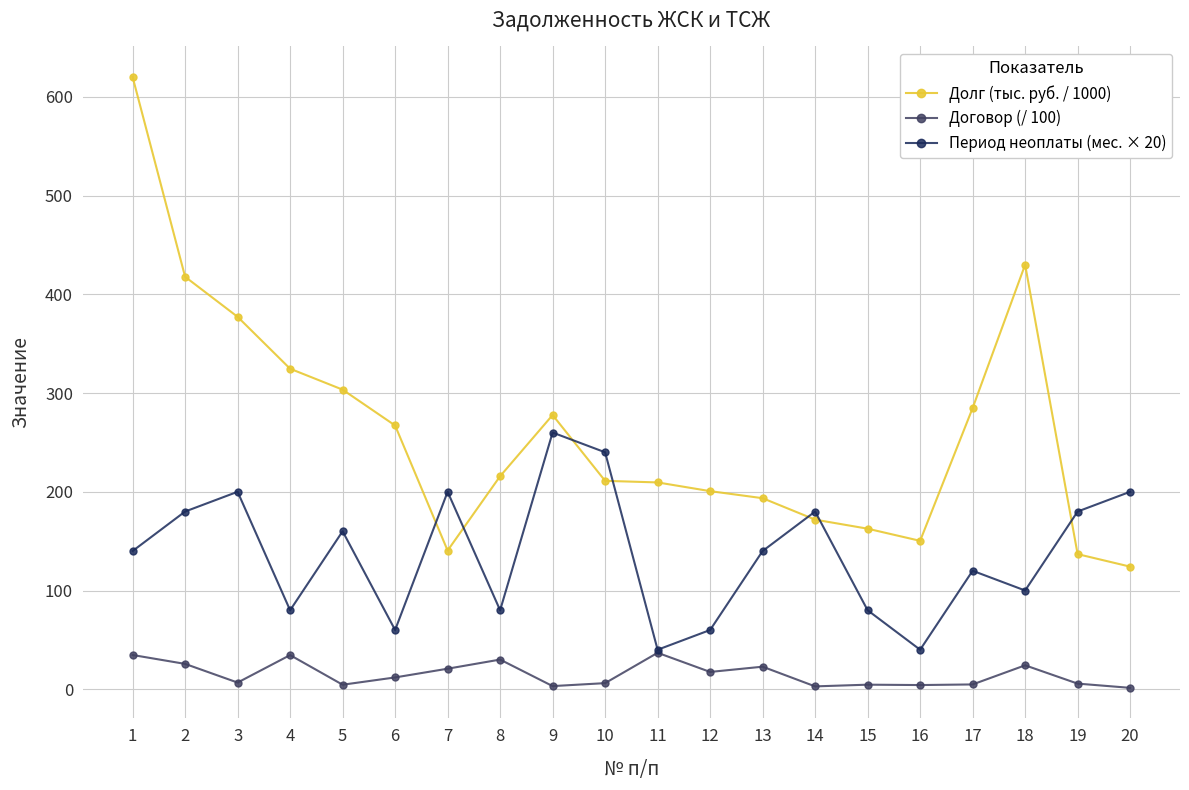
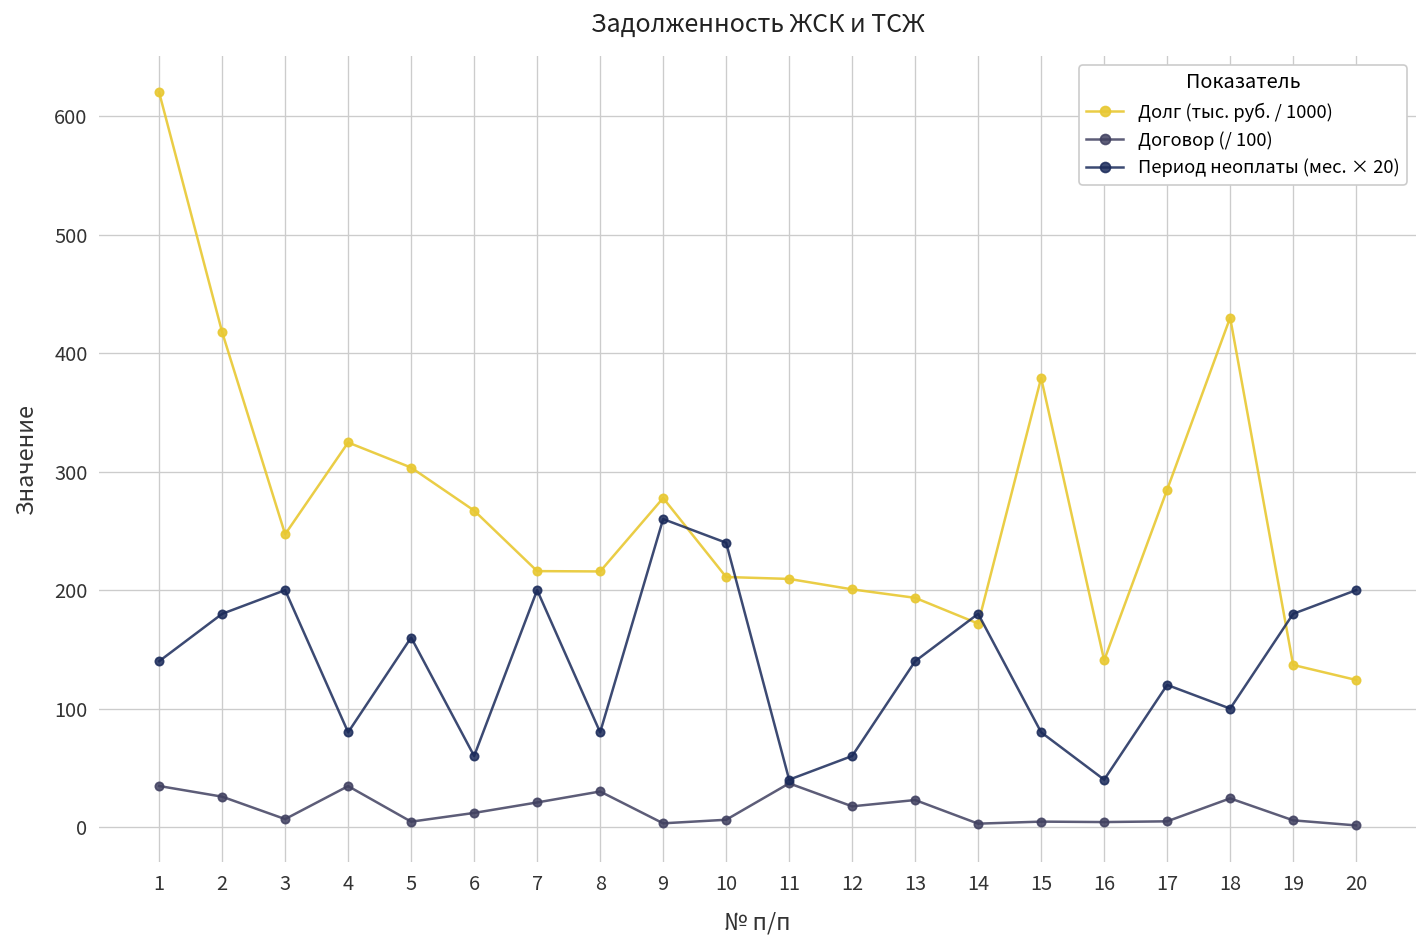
  {
    "Долг (тыс. руб. / 1000)": {
      "1": 620,
      "2": 420,
-     "3": 380,
+     "3": 250,
      "4": 320,
      "5": 300,
      "6": 270,
-     "7": 140,
+     "7": 220,
      "8": 220,
      "9": 280,
      "10": 210,
      "11": 210,
      "12": 200,
      "13": 190,
      "14": 170,
-     "15": 160,
-     "16": 150,
+     "15": 380,
+     "16": 140,
      "17": 280,
      "18": 430,
      "19": 140,
      "20": 120
    }
  }
